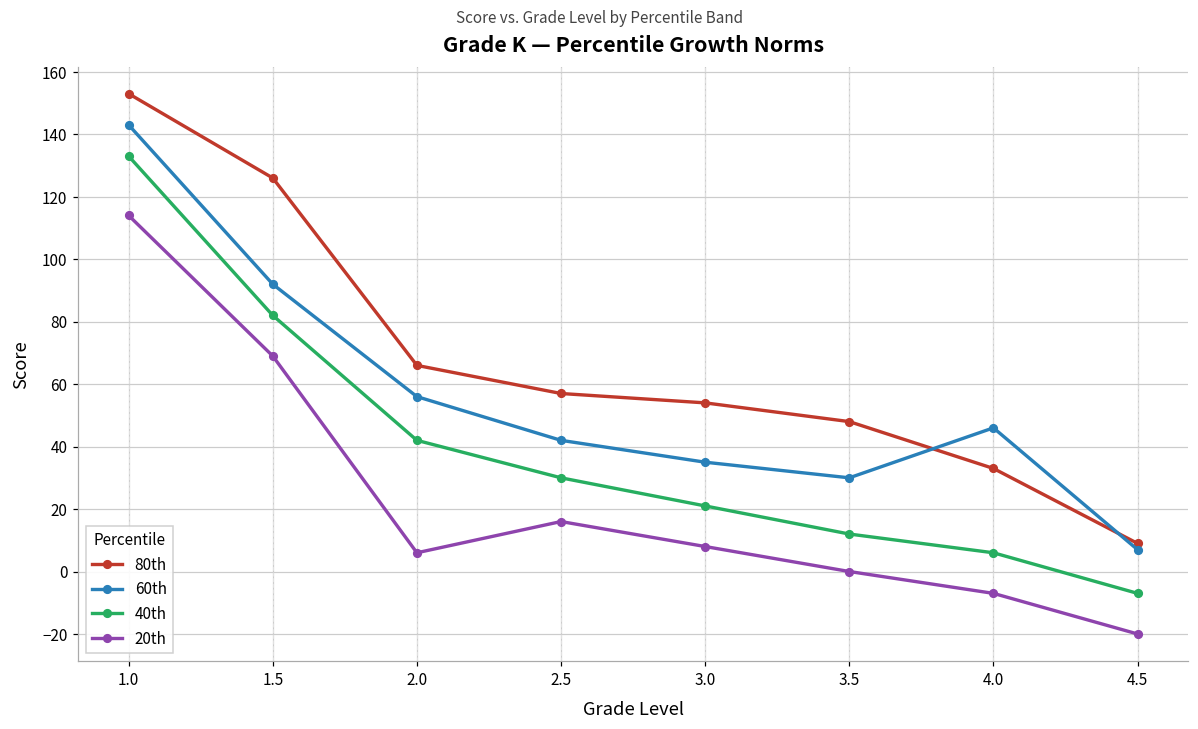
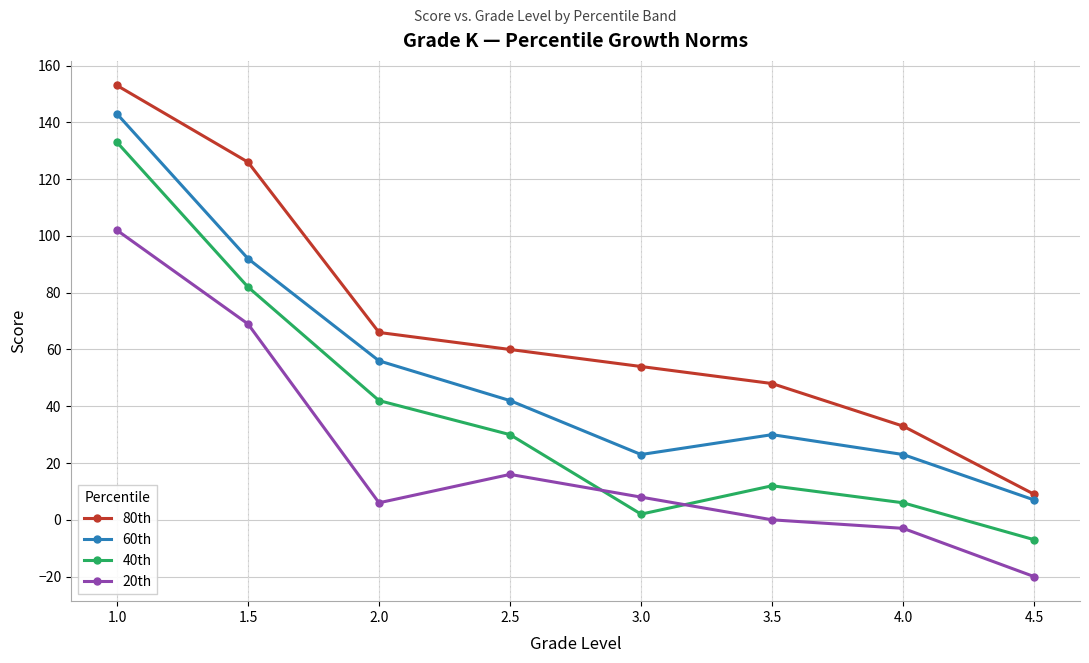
  {
    "80th": {
      "1.0": 153,
      "1.5": 126,
      "2.0": 66,
-     "2.5": 57,
+     "2.5": 60,
      "3.0": 54,
      "3.5": 48,
      "4.0": 33,
      "4.5": 9
    },
    "60th": {
      "1.0": 143,
      "1.5": 92,
      "2.0": 56,
      "2.5": 42,
-     "3.0": 35,
+     "3.0": 23,
      "3.5": 30,
-     "4.0": 46,
+     "4.0": 23,
      "4.5": 7
    },
    "40th": {
      "1.0": 133,
      "1.5": 82,
      "2.0": 42,
      "2.5": 30,
-     "3.0": 21,
+     "3.0": 2,
      "3.5": 12,
      "4.0": 6,
      "4.5": -7
    },
    "20th": {
-     "1.0": 114,
+     "1.0": 102,
      "1.5": 69,
      "2.0": 6,
      "2.5": 16,
      "3.0": 8,
      "3.5": 0,
-     "4.0": -7,
+     "4.0": -3,
      "4.5": -20
    }
  }
